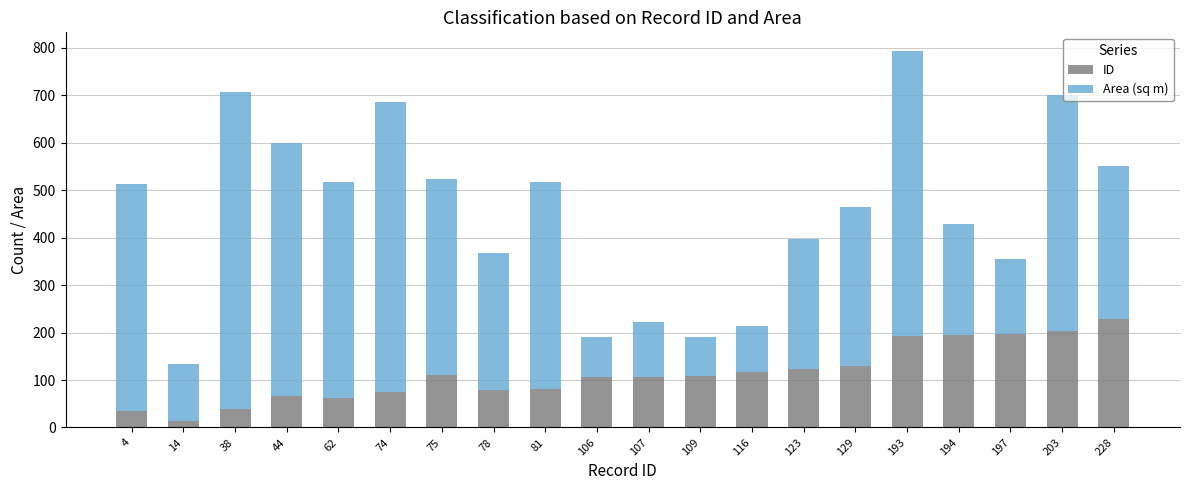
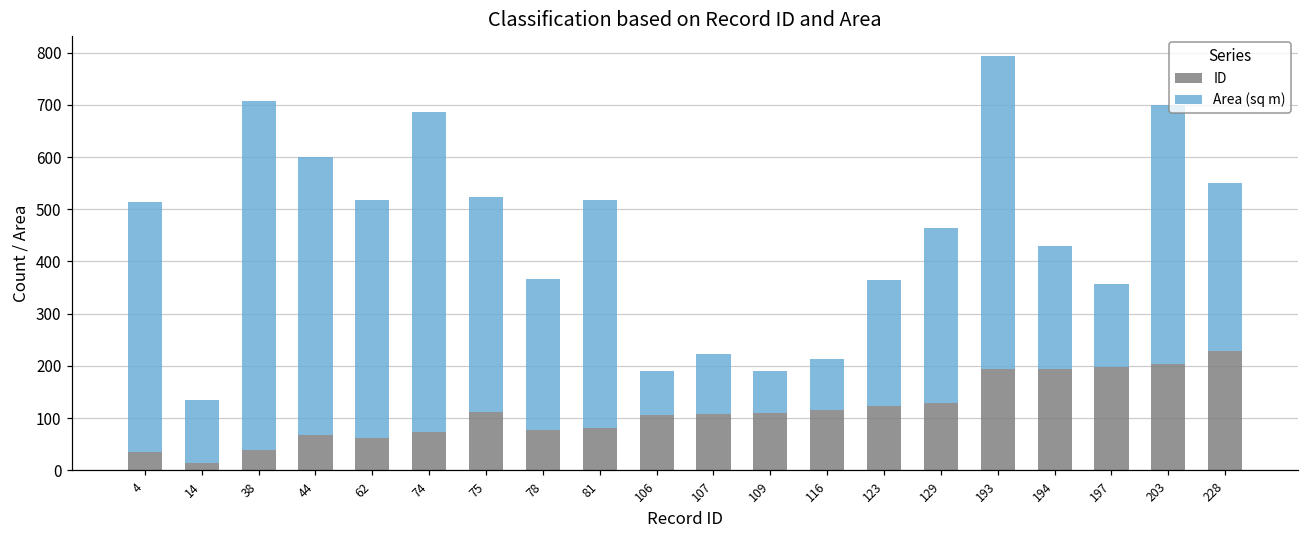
  {
    "ID": {
      "4": 30,
      "14": 10,
      "38": 40,
      "44": 70,
      "62": 60,
      "74": 70,
      "75": 110,
      "78": 80,
      "81": 80,
      "106": 110,
      "107": 110,
      "109": 110,
      "116": 120,
      "123": 120,
      "129": 130,
      "193": 190,
      "194": 190,
      "197": 200,
      "203": 200,
      "228": 230
    },
    "Area (sq m)": {
      "4": 480,
      "14": 120,
      "38": 670,
      "44": 530,
      "62": 460,
      "74": 610,
      "75": 410,
      "78": 290,
      "81": 440,
      "106": 80,
      "107": 120,
      "109": 80,
      "116": 100,
-     "123": 280,
+     "123": 240,
      "129": 340,
      "193": 600,
      "194": 240,
      "197": 160,
      "203": 500,
      "228": 320
    }
  }
